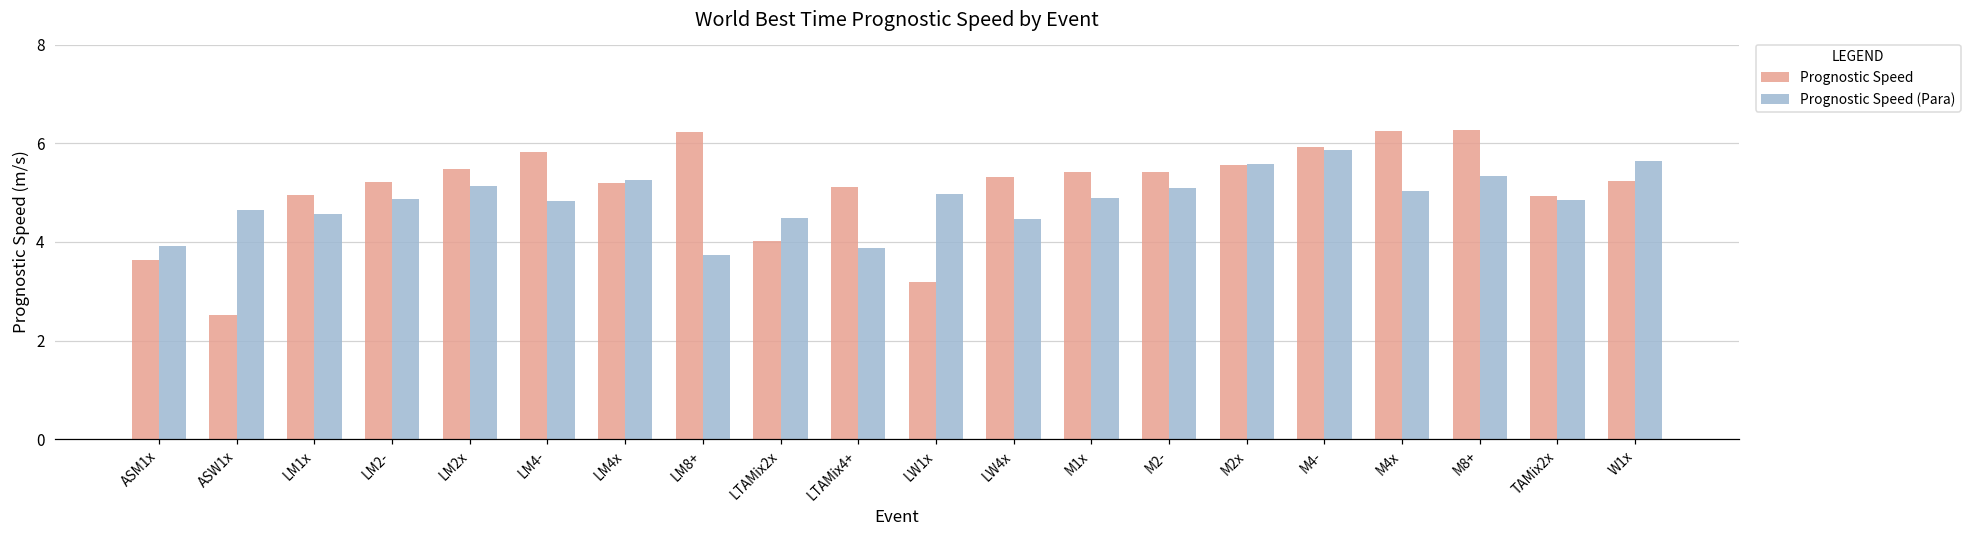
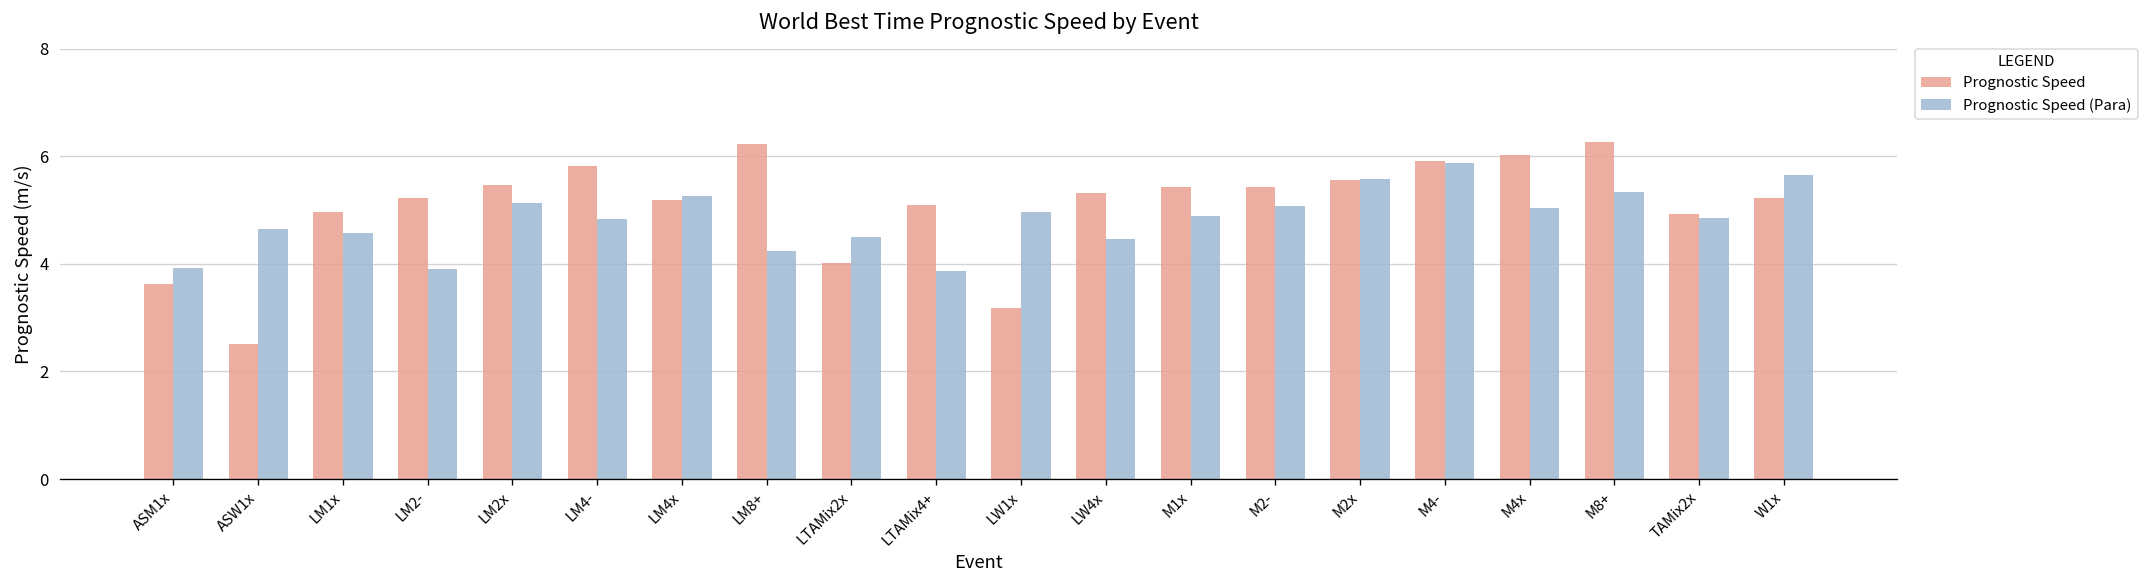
  {
    "Prognostic Speed": {
      "ASM1x": 3.6,
      "ASW1x": 2.5,
      "LM1x": 5.0,
      "LM2-": 5.2,
      "LM2x": 5.5,
      "LM4-": 5.8,
      "LM4x": 5.2,
      "LM8+": 6.2,
      "LTAMix2x": 4.0,
      "LTAMix4+": 5.1,
      "LW1x": 3.2,
      "LW4x": 5.3,
      "M1x": 5.4,
      "M2-": 5.4,
      "M2x": 5.6,
      "M4-": 5.9,
-     "M4x": 6.2,
+     "M4x": 6.0,
      "M8+": 6.3,
      "TAMix2x": 4.9,
      "W1x": 5.2
    },
    "Prognostic Speed (Para)": {
      "ASM1x": 3.9,
      "ASW1x": 4.6,
      "LM1x": 4.6,
-     "LM2-": 4.9,
+     "LM2-": 3.9,
      "LM2x": 5.1,
      "LM4-": 4.8,
      "LM4x": 5.3,
-     "LM8+": 3.7,
+     "LM8+": 4.2,
      "LTAMix2x": 4.5,
      "LTAMix4+": 3.9,
      "LW1x": 5.0,
      "LW4x": 4.5,
      "M1x": 4.9,
      "M2-": 5.1,
      "M2x": 5.6,
      "M4-": 5.9,
      "M4x": 5.0,
      "M8+": 5.3,
      "TAMix2x": 4.9,
      "W1x": 5.6
    }
  }
